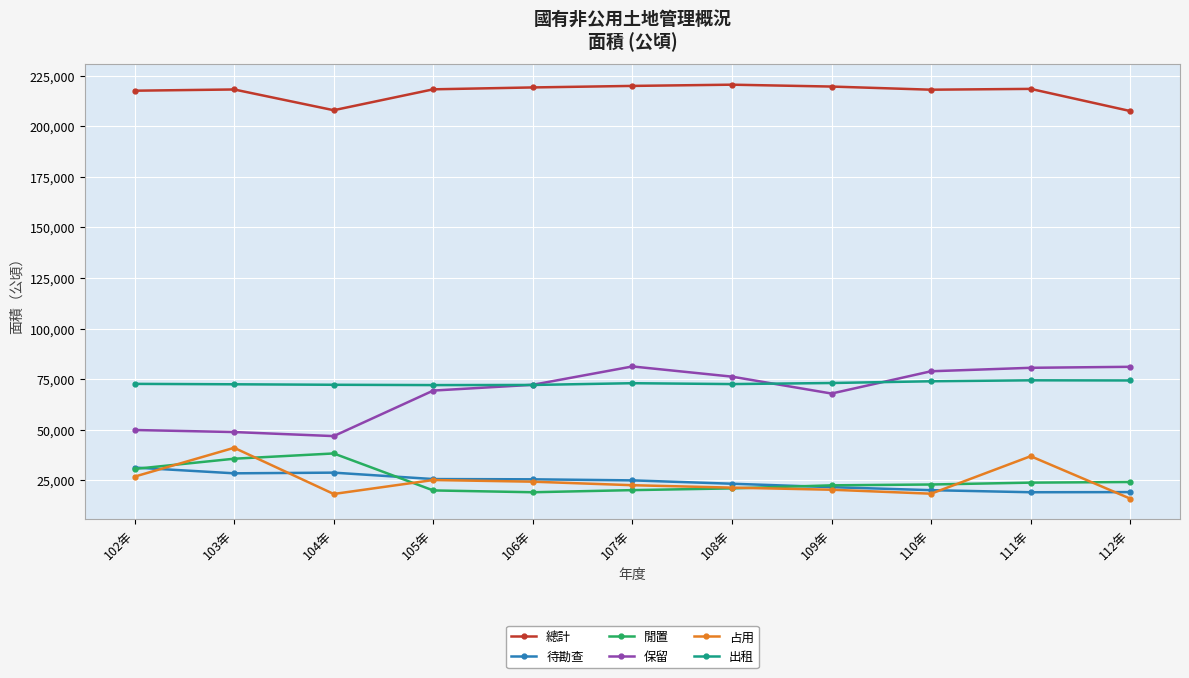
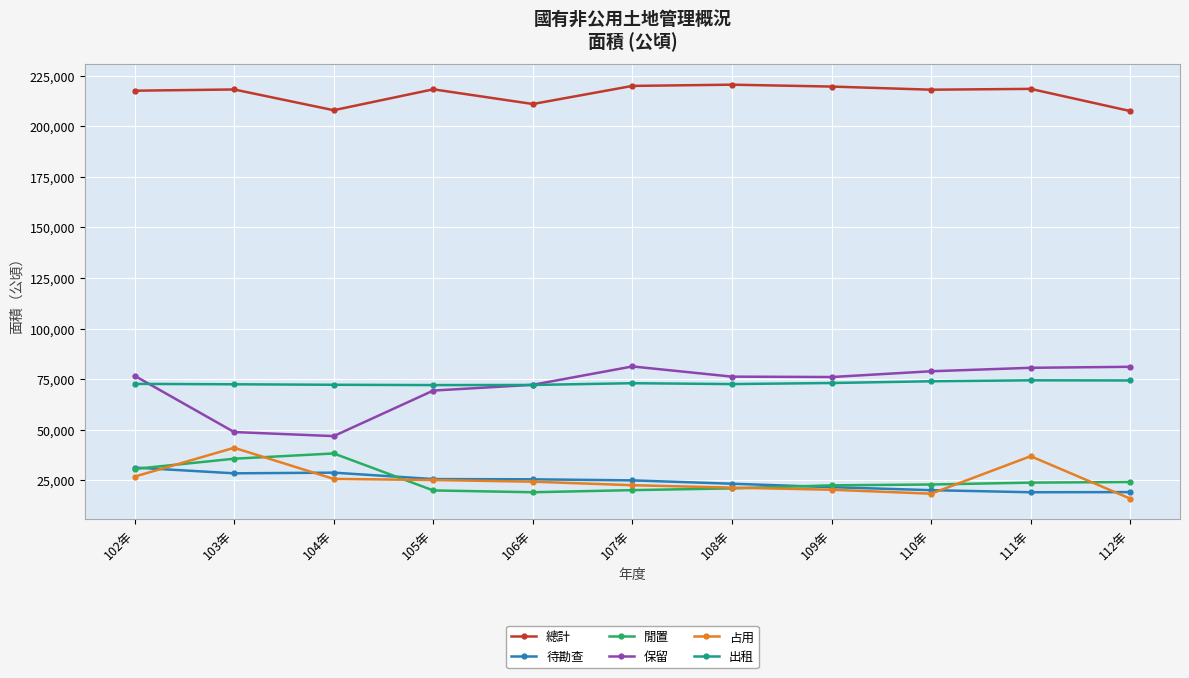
  {
    "總計": {
      "102年": "217,000",
      "103年": "218,000",
      "104年": "208,000",
      "105年": "218,000",
-     "106年": "219,000",
+     "106年": "211,000",
      "107年": "220,000",
      "108年": "220,000",
      "109年": "220,000",
      "110年": "218,000",
      "111年": "218,000",
      "112年": "207,000"
    },
    "待勘查": {
      "103年": "28,000",
      "104年": "29,000",
      "107年": "25,000",
      "108年": "23,000",
      "110年": "20,000",
      "111年": "19,000",
      "112年": "19,000"
    },
    "保留": {
-     "102年": "50,000",
+     "102年": "77,000",
      "103年": "49,000",
      "104年": "47,000",
      "105年": "69,000",
      "107年": "81,000",
      "108年": "76,000",
-     "109年": "68,000",
+     "109年": "76,000",
      "110年": "79,000",
      "111年": "81,000",
      "112年": "81,000"
    },
    "占用": {
      "102年": "27,000",
      "103年": "41,000",
-     "104年": "18,000",
+     "104年": "26,000",
      "107年": "23,000",
      "109年": "20,000",
      "110年": "18,000",
      "111年": "37,000",
      "112年": "16,000"
    }
  }
